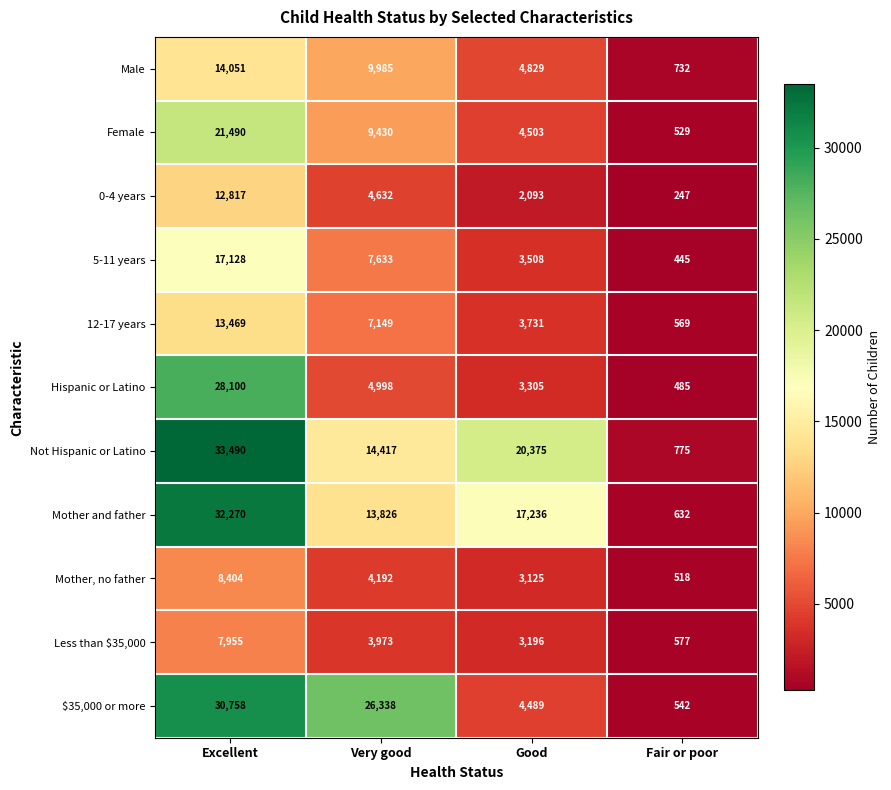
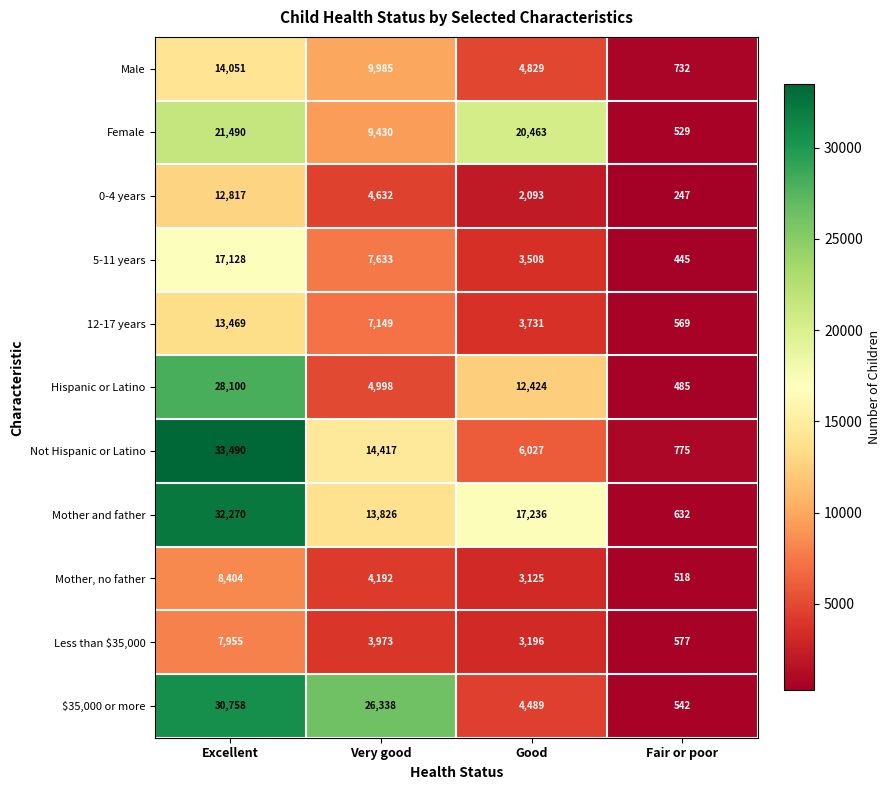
  {
    "Male": {
      "Excellent": "14,051",
      "Very good": "9,985",
      "Good": "4,829",
      "Fair or poor": "732"
    },
    "Female": {
      "Excellent": "21,490",
      "Very good": "9,430",
-     "Good": "4,503",
+     "Good": "20,463",
      "Fair or poor": "529"
    },
    "0-4 years": {
      "Excellent": "12,817",
      "Very good": "4,632",
      "Good": "2,093",
      "Fair or poor": "247"
    },
    "5-11 years": {
      "Excellent": "17,128",
      "Very good": "7,633",
      "Good": "3,508",
      "Fair or poor": "445"
    },
    "12-17 years": {
      "Excellent": "13,469",
      "Very good": "7,149",
      "Good": "3,731",
      "Fair or poor": "569"
    },
    "Hispanic or Latino": {
      "Excellent": "28,100",
      "Very good": "4,998",
-     "Good": "3,305",
+     "Good": "12,424",
      "Fair or poor": "485"
    },
    "Not Hispanic or Latino": {
      "Excellent": "33,490",
      "Very good": "14,417",
-     "Good": "20,375",
+     "Good": "6,027",
      "Fair or poor": "775"
    },
    "Mother and father": {
      "Excellent": "32,270",
      "Very good": "13,826",
      "Good": "17,236",
      "Fair or poor": "632"
    },
    "Mother, no father": {
      "Excellent": "8,404",
      "Very good": "4,192",
      "Good": "3,125",
      "Fair or poor": "518"
    },
    "Less than $35,000": {
      "Excellent": "7,955",
      "Very good": "3,973",
      "Good": "3,196",
      "Fair or poor": "577"
    },
    "$35,000 or more": {
      "Excellent": "30,758",
      "Very good": "26,338",
      "Good": "4,489",
      "Fair or poor": "542"
    }
  }
